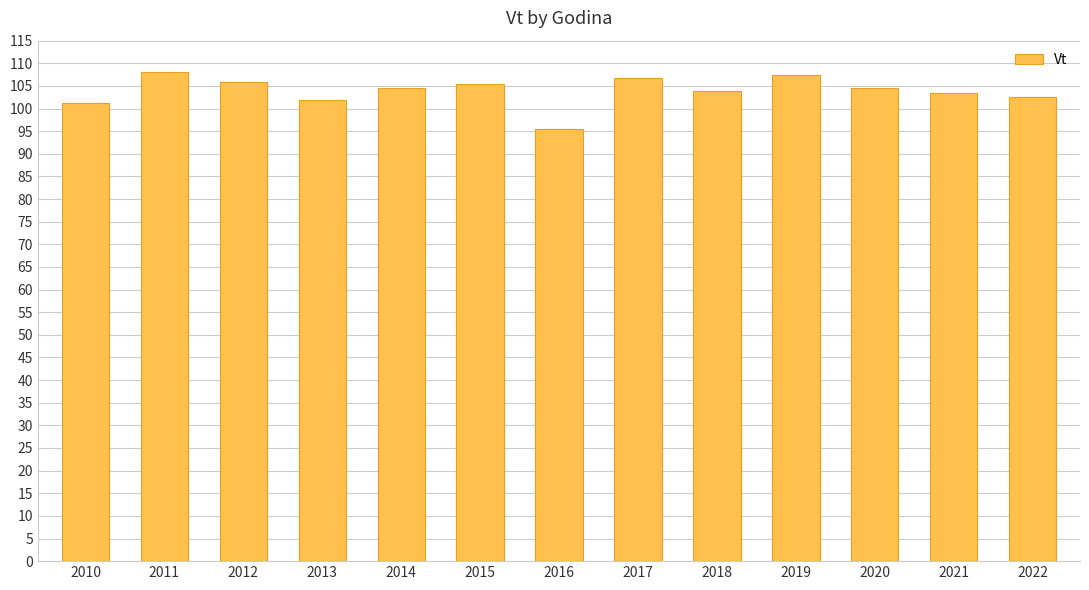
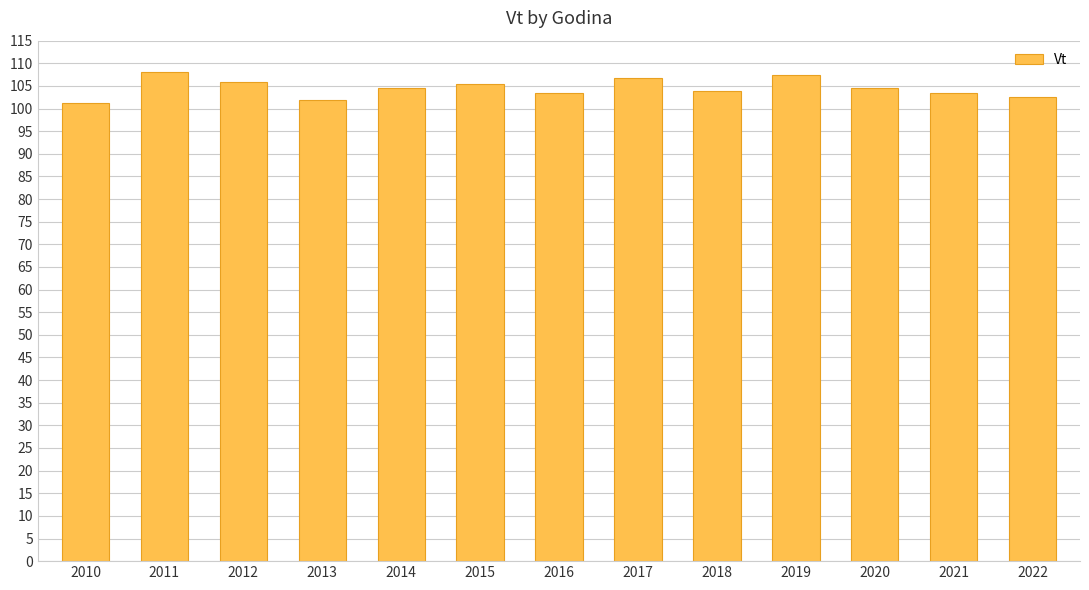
  {
    "2010": 101,
    "2011": 108,
    "2012": 106,
    "2013": 102,
    "2014": 105,
    "2015": 105,
-   "2016": 96,
+   "2016": 103,
    "2017": 107,
    "2018": 104,
    "2019": 108,
    "2020": 105,
    "2021": 104,
    "2022": 103
  }
